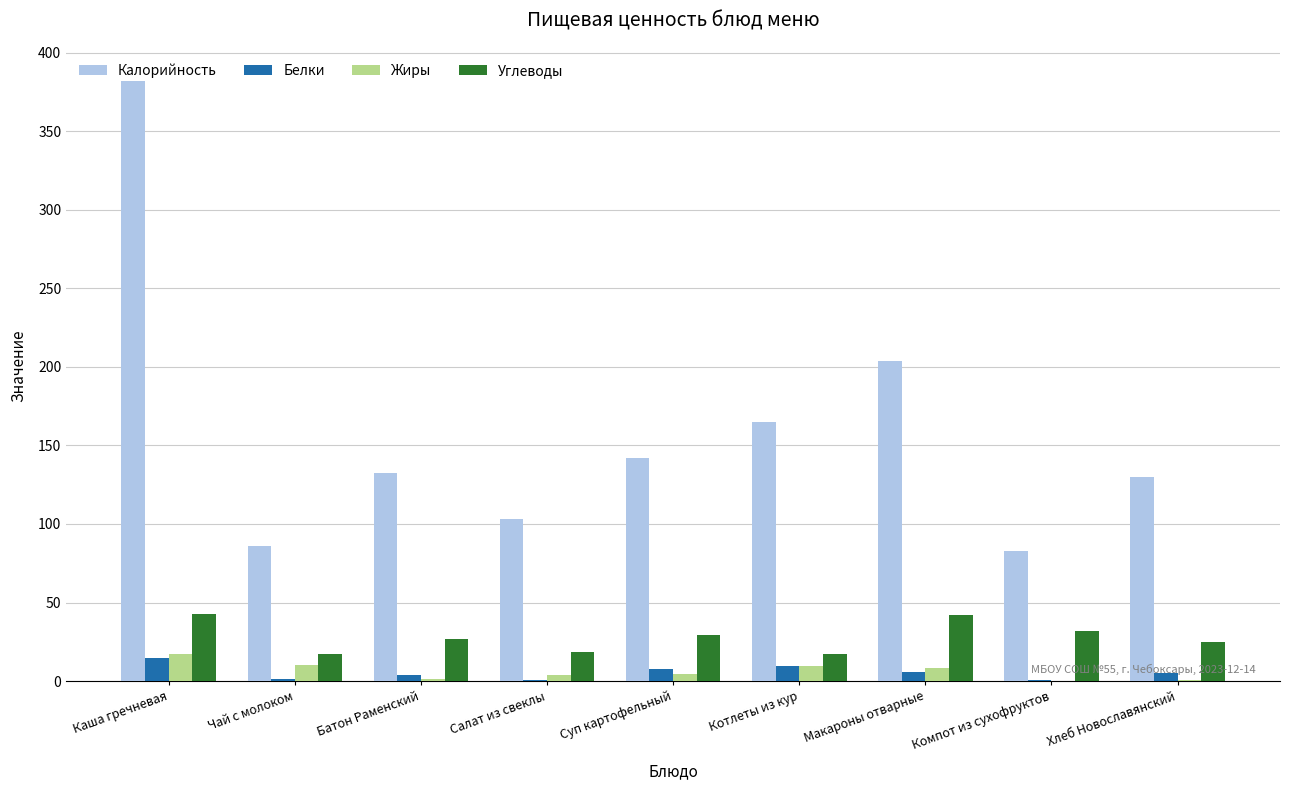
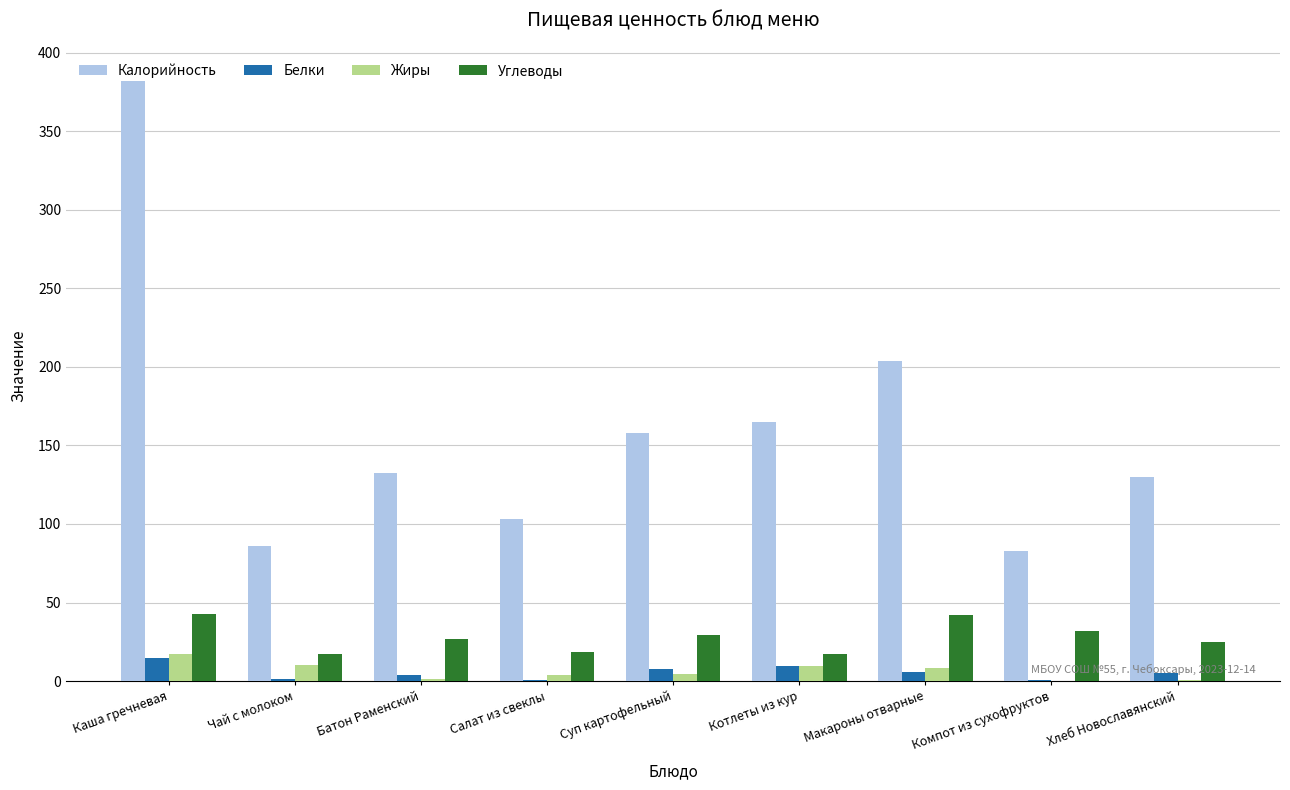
  {
    "Калорийность": {
      "Каша гречневая": 382,
      "Чай с молоком": 86,
      "Батон Раменский": 133,
      "Салат из свеклы": 103,
-     "Суп картофельный": 142,
+     "Суп картофельный": 158,
      "Котлеты из кур": 165,
      "Макароны отварные": 204,
      "Компот из сухофруктов": 83
    },
    "Белки": {
      "Каша гречневая": 14,
      "Чай с молоком": 2,
      "Батон Раменский": 4,
      "Суп картофельный": 7,
      "Котлеты из кур": 9,
      "Макароны отварные": 6,
      "Хлеб Новославянский": 5
    },
    "Жиры": {
      "Каша гречневая": 17,
      "Чай с молоком": 10,
      "Салат из свеклы": 4,
      "Суп картофельный": 5,
      "Котлеты из кур": 10,
      "Макароны отварные": 9
    },
    "Углеводы": {
      "Каша гречневая": 43,
      "Чай с молоком": 17,
      "Батон Раменский": 27,
      "Салат из свеклы": 18,
      "Суп картофельный": 29,
      "Котлеты из кур": 17,
      "Макароны отварные": 42,
      "Компот из сухофруктов": 32,
      "Хлеб Новославянский": 25
    }
  }
